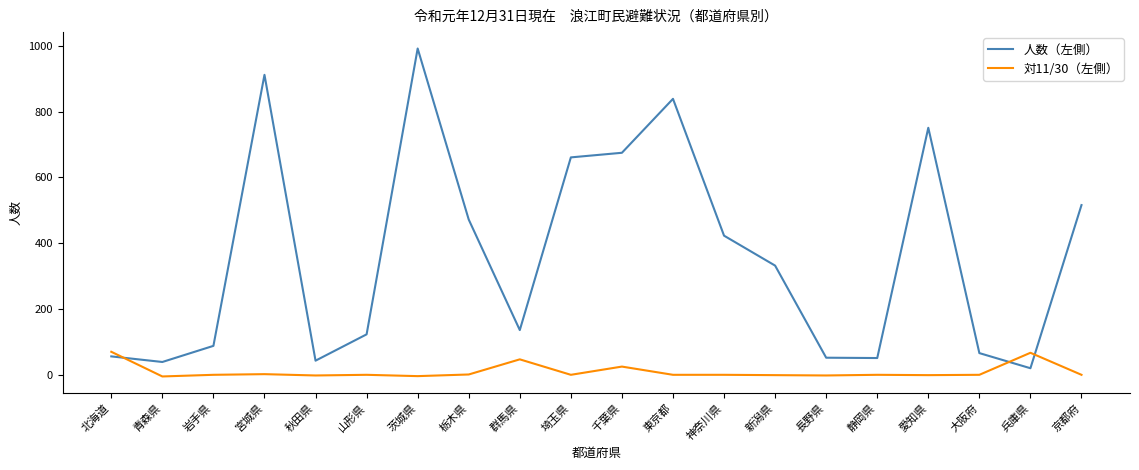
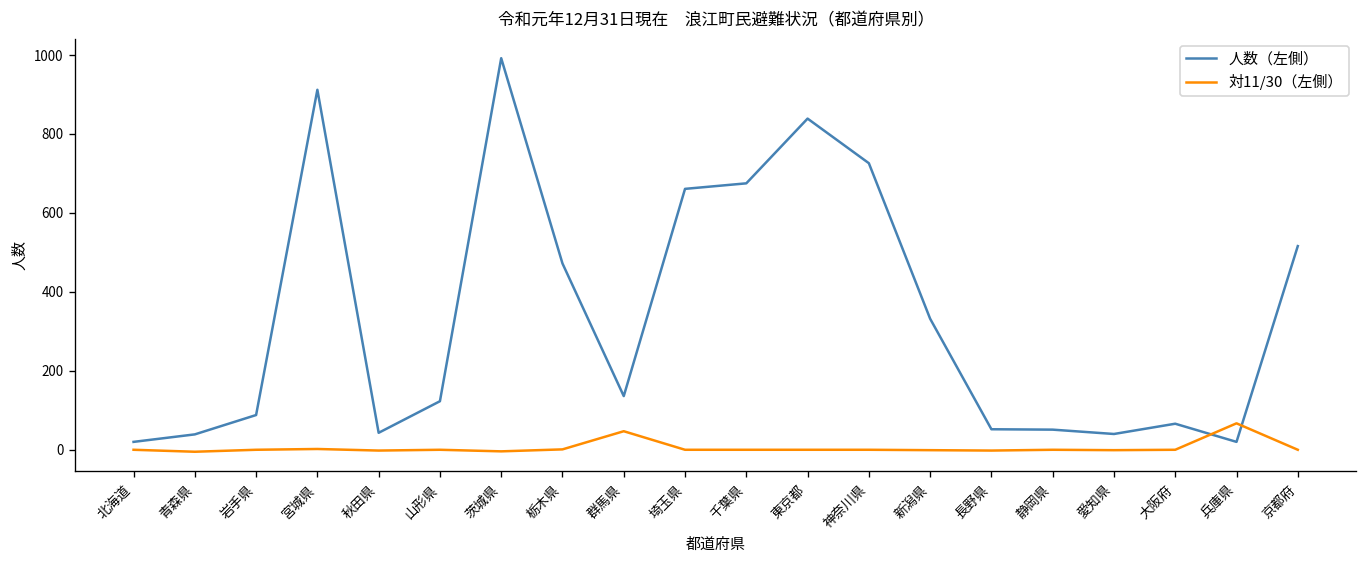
  {
    "人数（左側）": {
-     "北海道": 60,
+     "北海道": 20,
      "青森県": 40,
      "岩手県": 90,
      "宮城県": 910,
      "秋田県": 40,
      "山形県": 120,
      "茨城県": 990,
      "栃木県": 470,
      "群馬県": 140,
      "埼玉県": 660,
      "千葉県": 680,
      "東京都": 840,
-     "神奈川県": 420,
+     "神奈川県": 730,
      "新潟県": 330,
      "長野県": 50,
      "静岡県": 50,
-     "愛知県": 750,
+     "愛知県": 40,
      "大阪府": 70,
      "兵庫県": 20,
      "京都府": 520
    },
    "対11/30（左側）": {
-     "北海道": 70,
+     "北海道": 0,
      "青森県": -10,
      "岩手県": 0,
      "宮城県": 0,
      "秋田県": 0,
      "山形県": 0,
      "茨城県": 0,
      "栃木県": 0,
      "群馬県": 50,
      "埼玉県": 0,
-     "千葉県": 30,
+     "千葉県": 0,
      "東京都": 0,
      "神奈川県": 0,
      "新潟県": 0,
      "長野県": 0,
      "静岡県": 0,
      "愛知県": 0,
      "大阪府": 0,
      "兵庫県": 70,
      "京都府": 0
    }
  }
